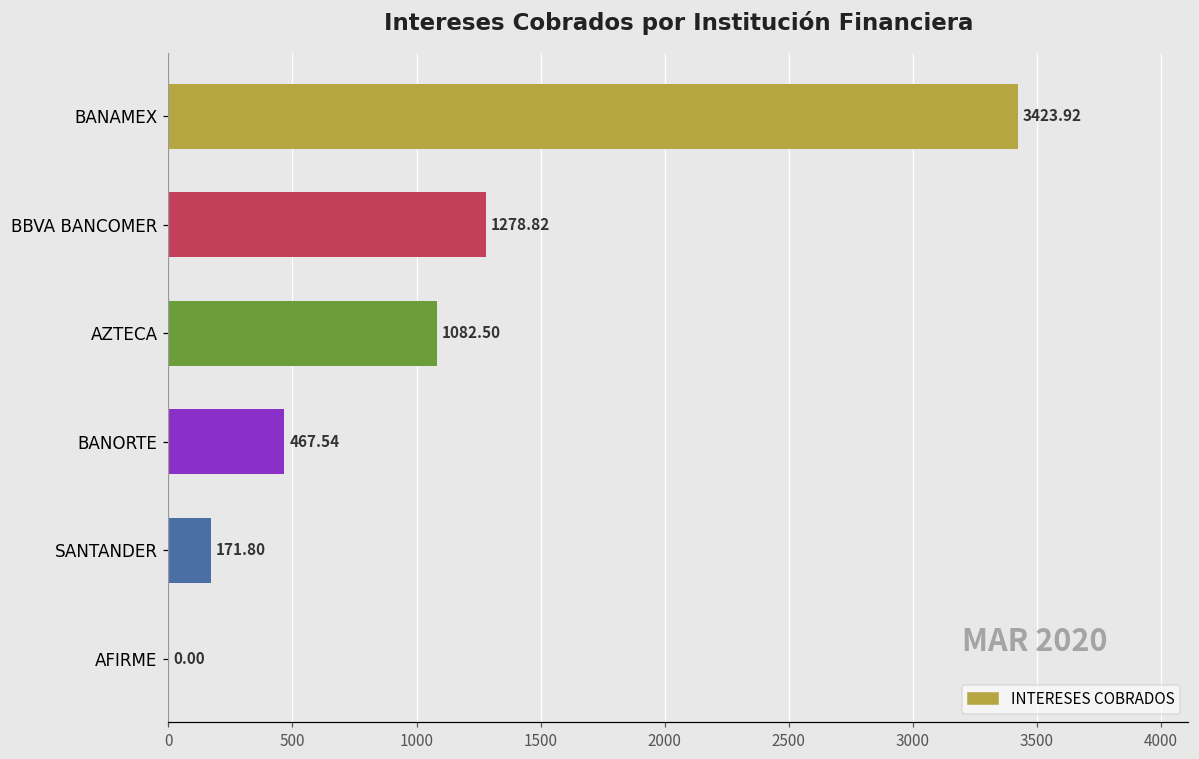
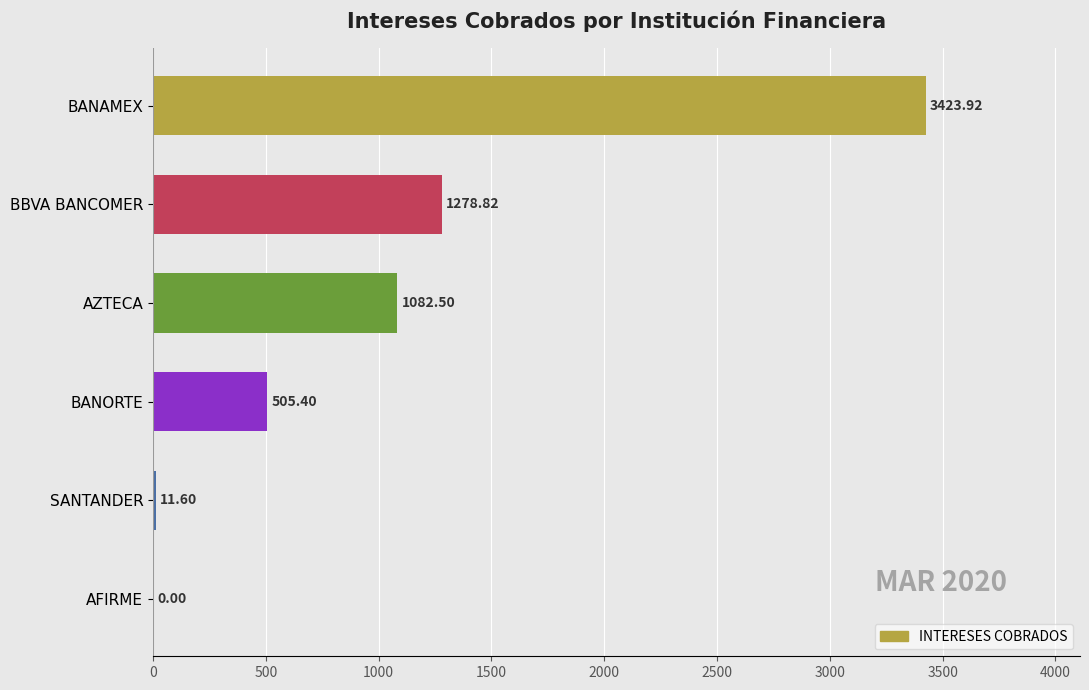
  {
    "BANAMEX": 3423.92,
    "BBVA BANCOMER": 1278.82,
    "AZTECA": 1082.50,
-   "BANORTE": 467.54,
-   "SANTANDER": 171.80,
+   "BANORTE": 505.40,
+   "SANTANDER": 11.60,
    "AFIRME": 0.00
  }
